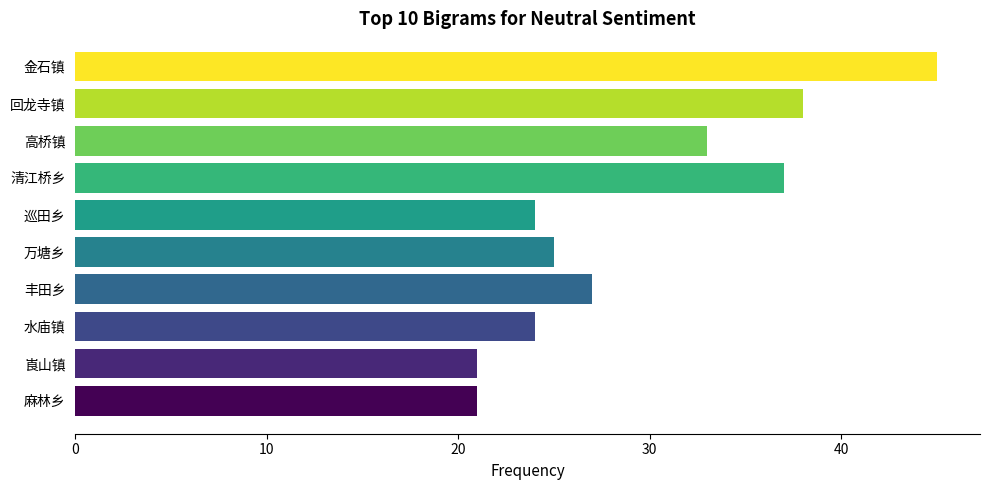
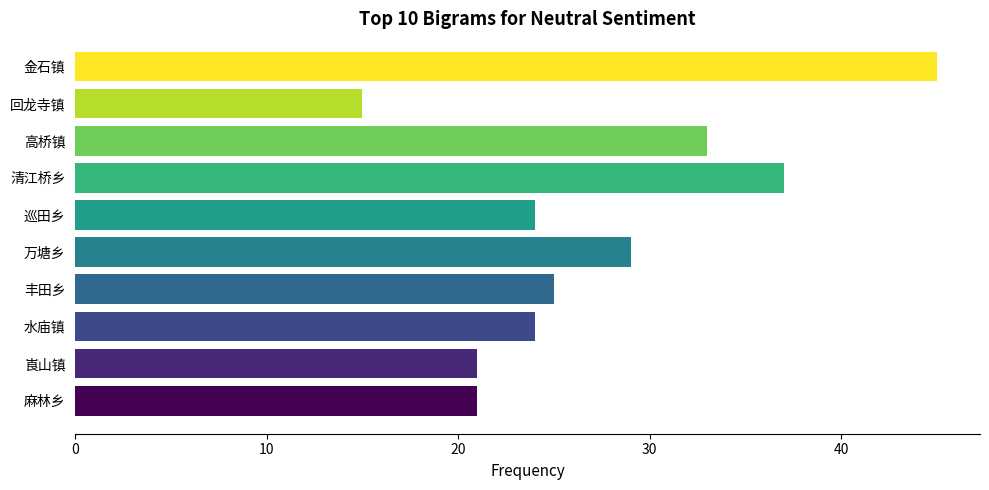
  {
    "金石镇": 45,
-   "回龙寺镇": 38,
+   "回龙寺镇": 15,
    "高桥镇": 33,
    "清江桥乡": 37,
    "巡田乡": 24,
-   "万塘乡": 25,
-   "丰田乡": 27,
+   "万塘乡": 29,
+   "丰田乡": 25,
    "水庙镇": 24,
    "崀山镇": 21,
    "麻林乡": 21
  }
